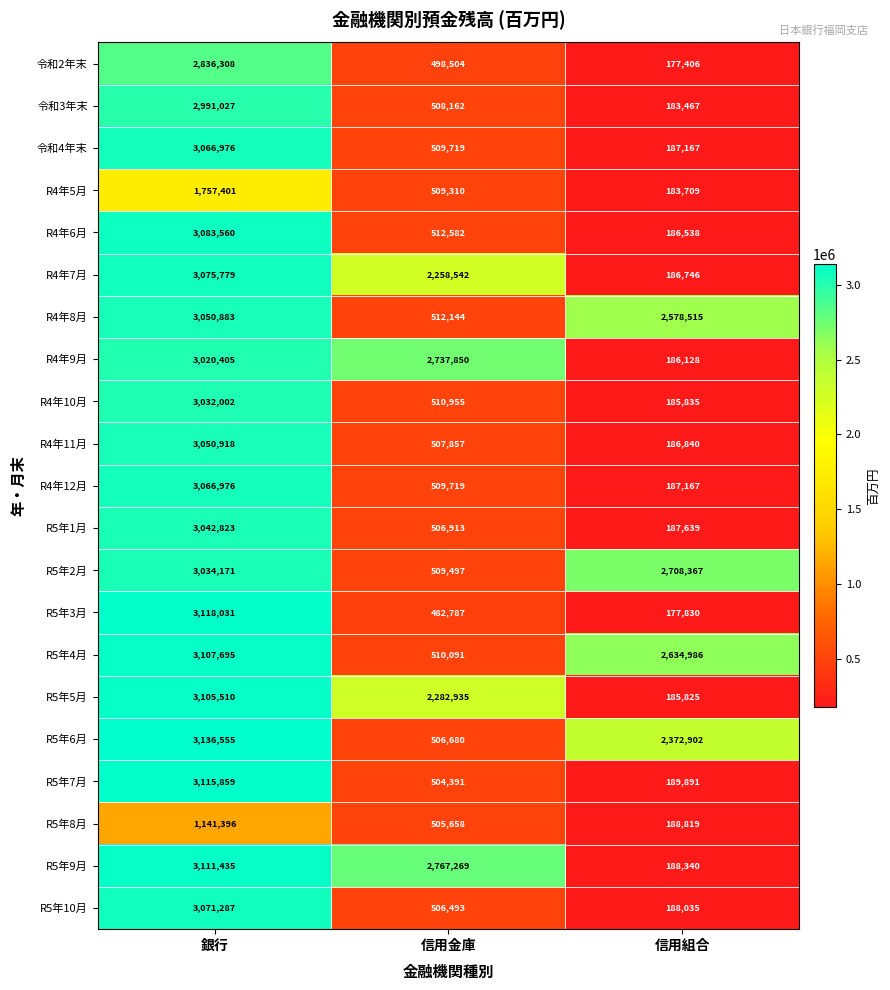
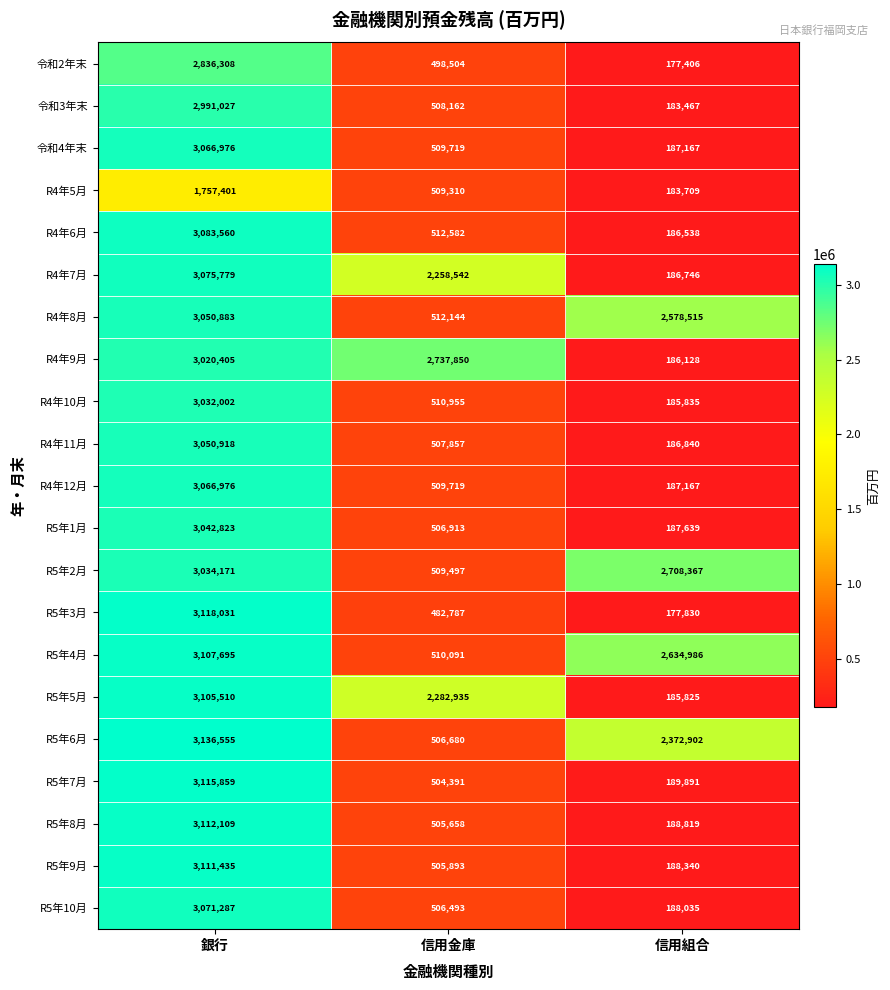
  {
    "令和2年末": {
      "銀行": "2,836,308",
      "信用金庫": "498,504",
      "信用組合": "177,406"
    },
    "令和3年末": {
      "銀行": "2,991,027",
      "信用金庫": "508,162",
      "信用組合": "183,467"
    },
    "令和4年末": {
      "銀行": "3,066,976",
      "信用金庫": "509,719",
      "信用組合": "187,167"
    },
    "R4年5月": {
      "銀行": "1,757,401",
      "信用金庫": "509,310",
      "信用組合": "183,709"
    },
    "R4年6月": {
      "銀行": "3,083,560",
      "信用金庫": "512,582",
      "信用組合": "186,538"
    },
    "R4年7月": {
      "銀行": "3,075,779",
      "信用金庫": "2,258,542",
      "信用組合": "186,746"
    },
    "R4年8月": {
      "銀行": "3,050,883",
      "信用金庫": "512,144",
      "信用組合": "2,578,515"
    },
    "R4年9月": {
      "銀行": "3,020,405",
      "信用金庫": "2,737,850",
      "信用組合": "186,128"
    },
    "R4年10月": {
      "銀行": "3,032,002",
      "信用金庫": "510,955",
      "信用組合": "185,835"
    },
    "R4年11月": {
      "銀行": "3,050,918",
      "信用金庫": "507,857",
      "信用組合": "186,840"
    },
    "R4年12月": {
      "銀行": "3,066,976",
      "信用金庫": "509,719",
      "信用組合": "187,167"
    },
    "R5年1月": {
      "銀行": "3,042,823",
      "信用金庫": "506,913",
      "信用組合": "187,639"
    },
    "R5年2月": {
      "銀行": "3,034,171",
      "信用金庫": "509,497",
      "信用組合": "2,708,367"
    },
    "R5年3月": {
      "銀行": "3,118,031",
      "信用金庫": "482,787",
      "信用組合": "177,830"
    },
    "R5年4月": {
      "銀行": "3,107,695",
      "信用金庫": "510,091",
      "信用組合": "2,634,986"
    },
    "R5年5月": {
      "銀行": "3,105,510",
      "信用金庫": "2,282,935",
      "信用組合": "185,825"
    },
    "R5年6月": {
      "銀行": "3,136,555",
      "信用金庫": "506,680",
      "信用組合": "2,372,902"
    },
    "R5年7月": {
      "銀行": "3,115,859",
      "信用金庫": "504,391",
      "信用組合": "189,891"
    },
    "R5年8月": {
-     "銀行": "1,141,396",
+     "銀行": "3,112,109",
      "信用金庫": "505,658",
      "信用組合": "188,819"
    },
    "R5年9月": {
      "銀行": "3,111,435",
-     "信用金庫": "2,767,269",
+     "信用金庫": "505,893",
      "信用組合": "188,340"
    },
    "R5年10月": {
      "銀行": "3,071,287",
      "信用金庫": "506,493",
      "信用組合": "188,035"
    }
  }
